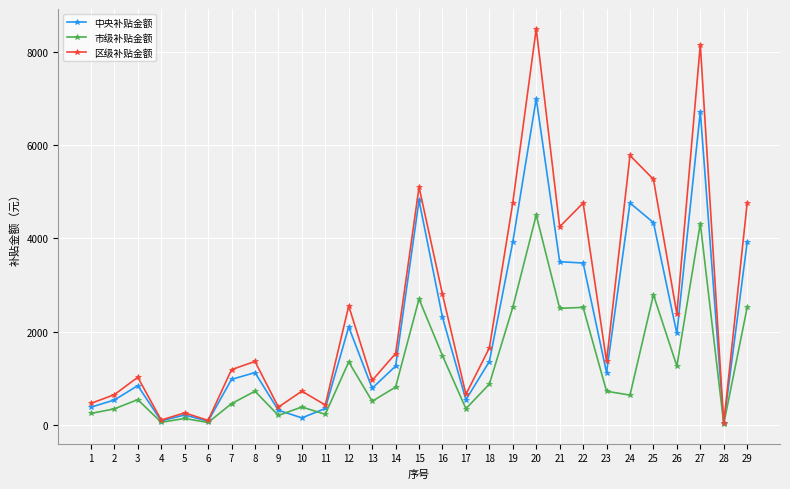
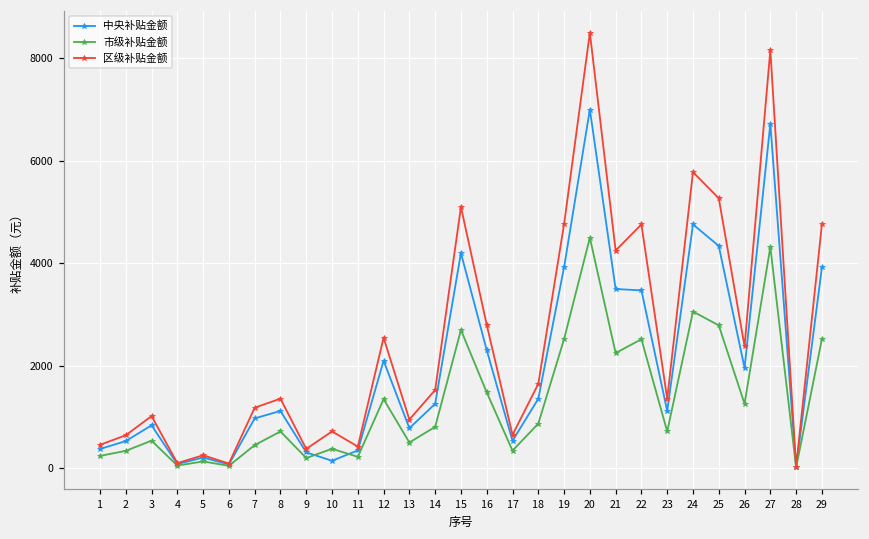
  {
    "中央补贴金额": {
      "1": 400,
      "2": 500,
      "3": 800,
      "7": 1000,
      "8": 1100,
      "9": 300,
      "10": 100,
      "11": 400,
      "12": 2100,
      "13": 800,
      "14": 1300,
-     "15": 4800,
+     "15": 4200,
      "16": 2300,
      "17": 500,
      "18": 1400,
      "19": 3900,
      "20": 7000,
      "21": 3500,
      "22": 3500,
      "23": 1100,
      "24": 4800,
      "25": 4300,
      "26": 2000,
      "27": 6700,
      "29": 3900
    },
    "市级补贴金额": {
      "1": 200,
      "2": 300,
      "3": 500,
      "5": 100,
      "7": 500,
      "8": 700,
      "9": 200,
      "10": 400,
      "11": 200,
      "12": 1400,
      "13": 500,
      "14": 800,
      "15": 2700,
      "16": 1500,
      "17": 300,
      "18": 900,
      "19": 2500,
      "20": 4500,
-     "21": 2500,
+     "21": 2300,
      "22": 2500,
      "23": 700,
-     "24": 600,
+     "24": 3100,
      "25": 2800,
      "26": 1300,
      "27": 4300,
      "29": 2500
    },
    "区级补贴金额": {
      "1": 500,
      "2": 600,
      "3": 1000,
      "7": 1200,
      "8": 1400,
      "9": 400,
      "10": 700,
      "11": 400,
      "12": 2600,
      "13": 1000,
      "14": 1500,
      "15": 5100,
      "16": 2800,
      "17": 700,
      "18": 1600,
      "19": 4800,
      "20": 8500,
      "21": 4300,
      "22": 4800,
      "23": 1400,
      "24": 5800,
      "25": 5300,
      "26": 2400,
      "27": 8200,
      "29": 4800
    }
  }
